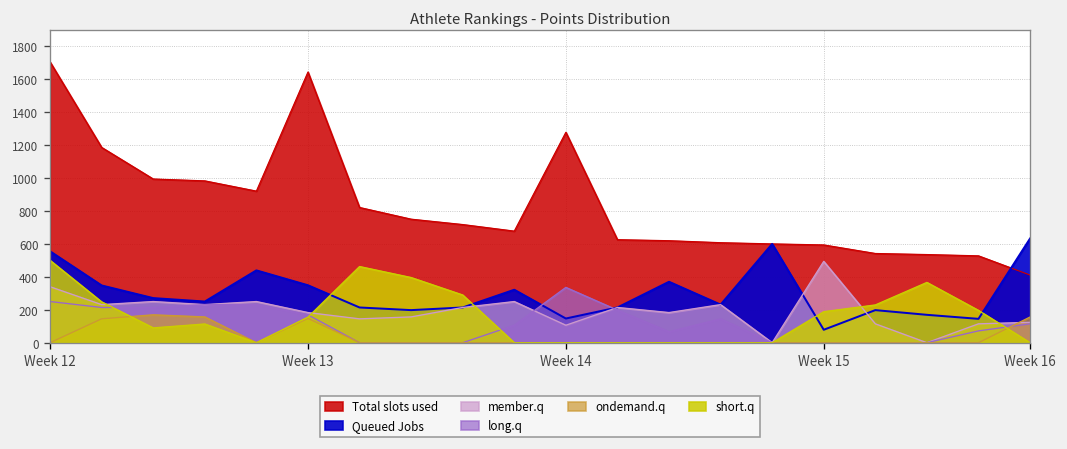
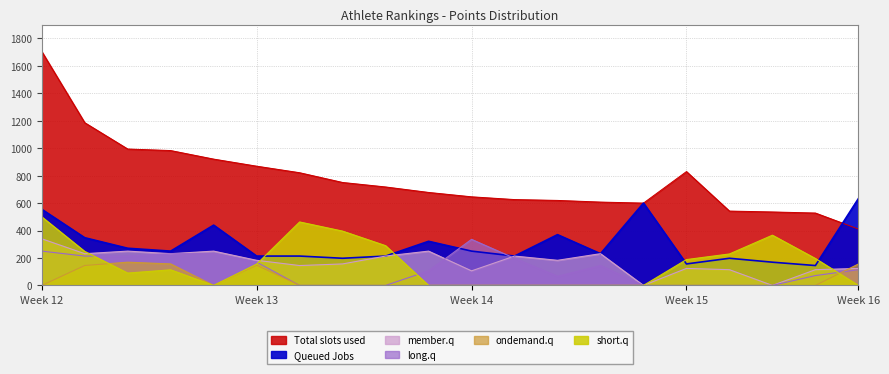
  {
    "Total slots used": {
      "Week 12": 1710,
-     "Week 13": 1640,
-     "Week 14": 1280,
-     "Week 15": 590,
+     "Week 13": 870,
+     "Week 14": 650,
+     "Week 15": 830,
      "Week 16": 410
    },
    "Queued Jobs": {
      "Week 12": 560,
-     "Week 13": 350,
-     "Week 14": 150,
-     "Week 15": 80,
+     "Week 13": 210,
+     "Week 14": 250,
+     "Week 15": 160,
      "Week 16": 630
    },
    "member.q": {
      "Week 12": 340,
      "Week 14": 110,
-     "Week 15": 490
+     "Week 15": 120
    },
    "long.q": {
      "Week 12": 250,
      "Week 14": 340
    },
    "ondemand.q": {
      "Week 12": 0,
      "Week 16": 160
    },
    "short.q": {
      "Week 12": 500,
      "Week 15": 190,
      "Week 16": 0
    }
  }
